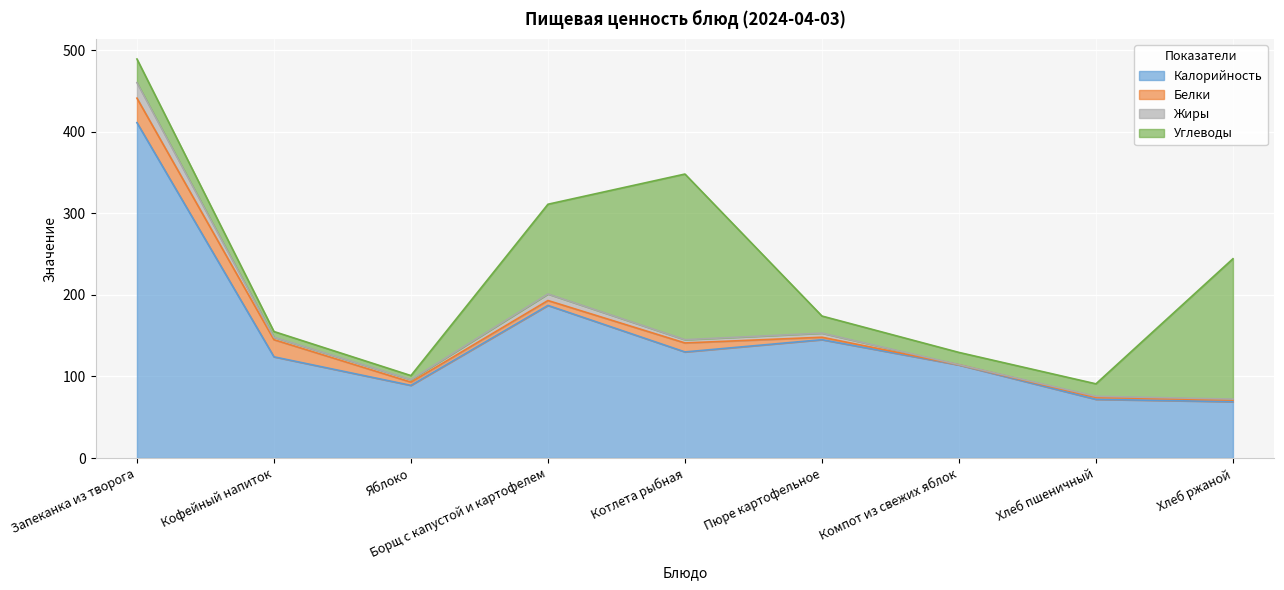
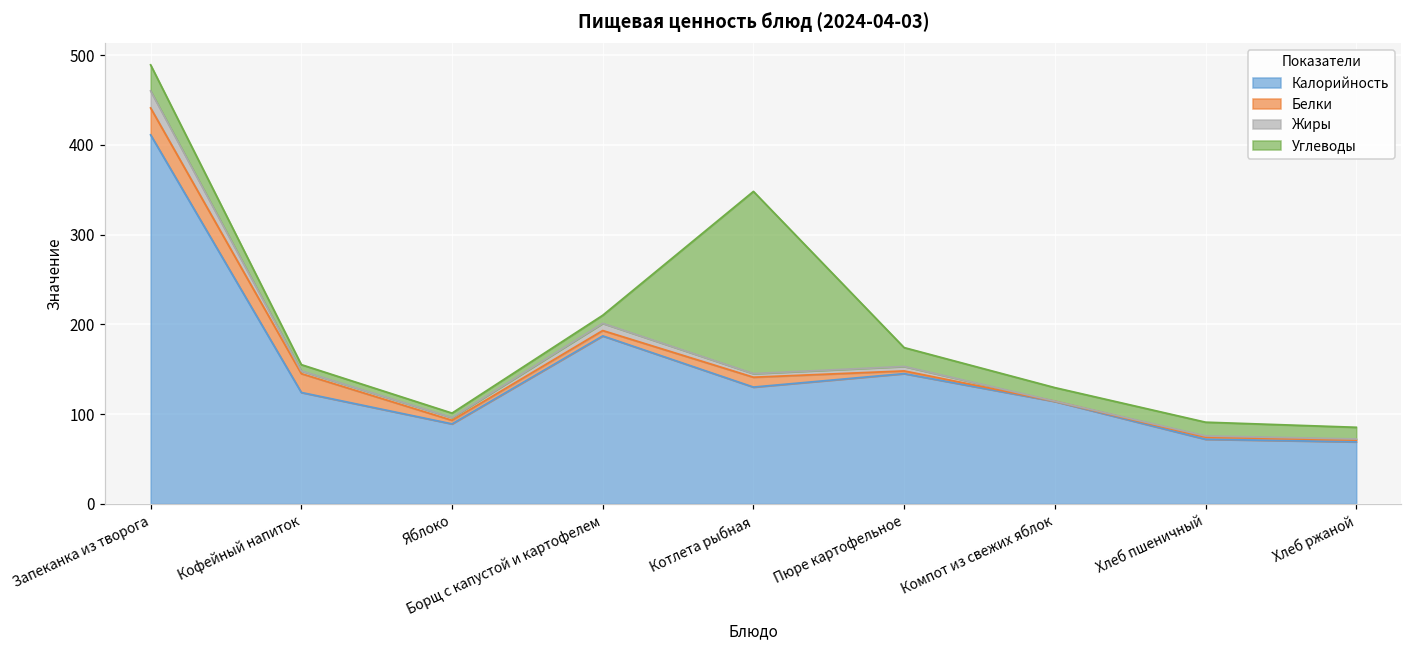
  {
    "Калорийность": {
      "Запеканка из творога": 410,
      "Кофейный напиток": 120,
      "Яблоко": 90,
      "Борщ с капустой и картофелем": 190,
      "Котлета рыбная": 130
    },
    "Белки": {
      "Запеканка из творога": 30,
      "Борщ с капустой и картофелем": 10,
      "Котлета рыбная": 10
    },
    "Жиры": {
      "Запеканка из творога": 20,
      "Борщ с капустой и картофелем": 10,
      "Котлета рыбная": 0,
      "Пюре картофельное": 10
    },
    "Углеводы": {
      "Запеканка из творога": 30,
      "Кофейный напиток": 10,
      "Яблоко": 10,
-     "Борщ с капустой и картофелем": 110,
+     "Борщ с капустой и картофелем": 10,
      "Котлета рыбная": 200,
      "Пюре картофельное": 20,
      "Компот из свежих яблок": 10,
      "Хлеб пшеничный": 20,
-     "Хлеб ржаной": 170
+     "Хлеб ржаной": 10
    }
  }
